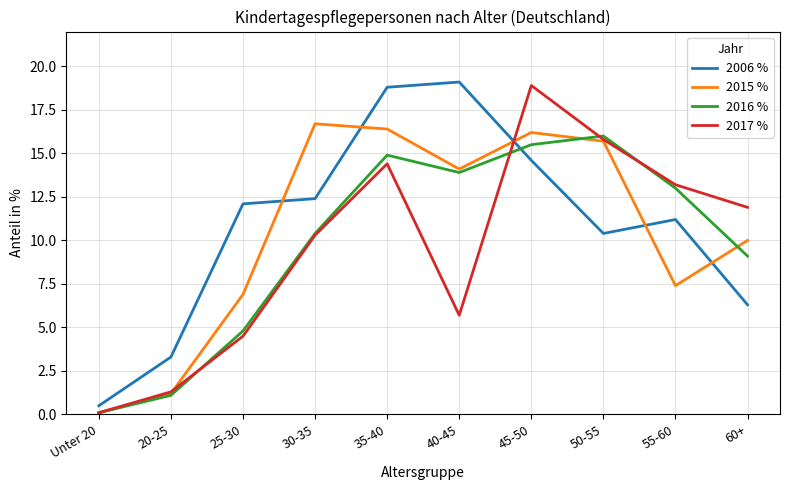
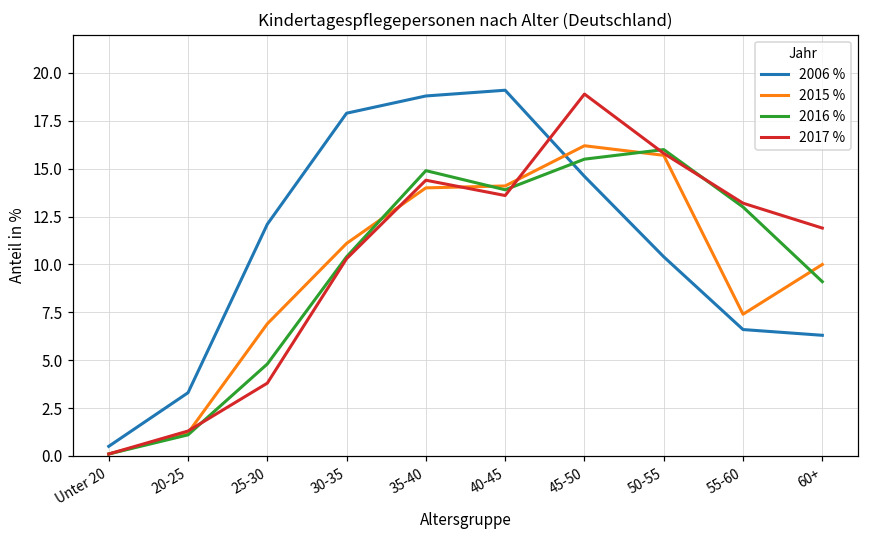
  {
    "2006 %": {
      "Unter 20": 0.5,
      "20-25": 3.3,
      "25-30": 12.1,
-     "30-35": 12.4,
+     "30-35": 17.9,
      "35-40": 18.8,
      "40-45": 19.1,
      "45-50": 14.6,
      "50-55": 10.4,
-     "55-60": 11.2,
+     "55-60": 6.6,
      "60+": 6.3
    },
    "2015 %": {
      "25-30": 6.9,
-     "30-35": 16.7,
-     "35-40": 16.4,
+     "30-35": 11.1,
+     "35-40": 14.0,
      "40-45": 14.1,
      "45-50": 16.2,
      "55-60": 7.4,
      "60+": 10.0
    },
    "2016 %": {
      "25-30": 4.8,
      "35-40": 14.9,
      "40-45": 13.9,
      "45-50": 15.5,
      "50-55": 16.0,
      "55-60": 13.0,
      "60+": 9.1
    },
    "2017 %": {
-     "25-30": 4.5,
+     "25-30": 3.8,
      "35-40": 14.4,
-     "40-45": 5.7,
+     "40-45": 13.6,
      "45-50": 18.9,
      "55-60": 13.2,
      "60+": 11.9
    }
  }
